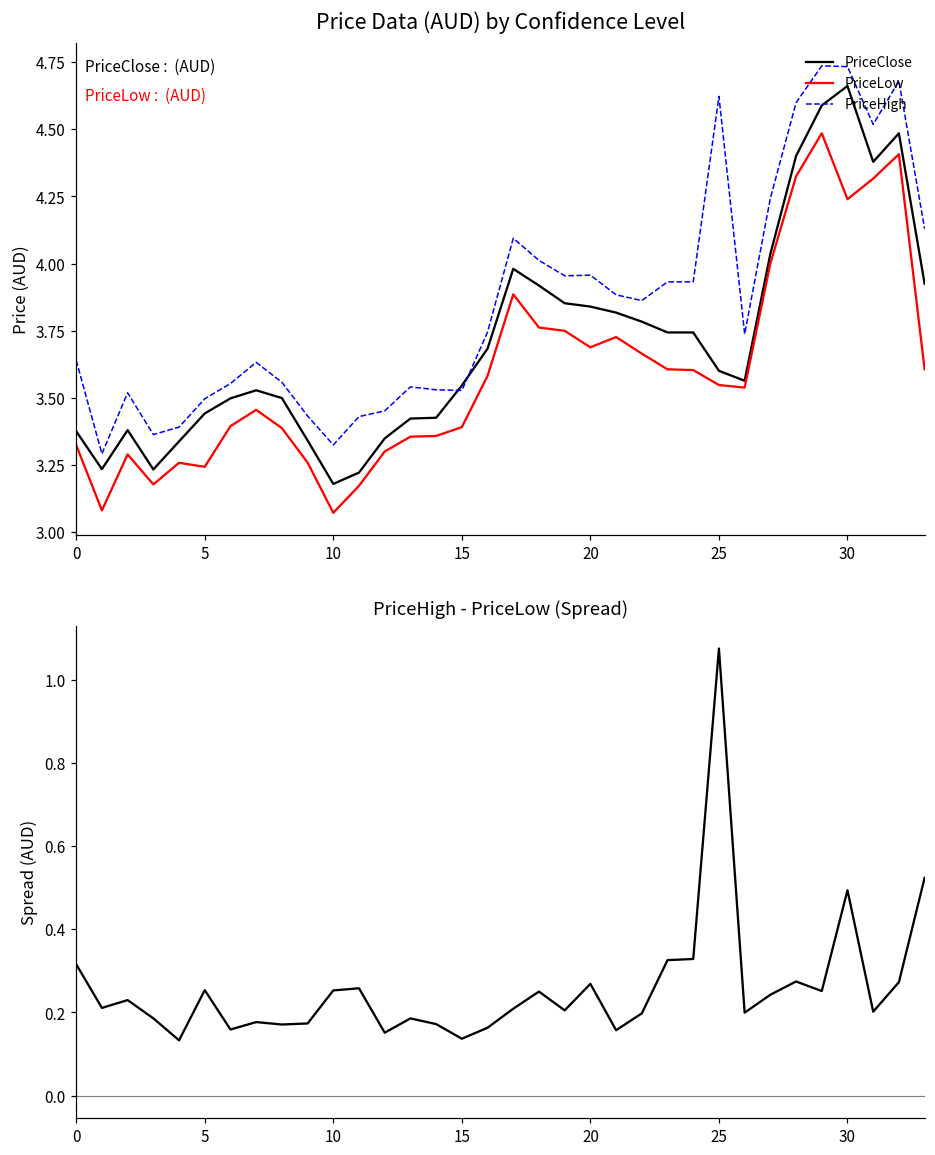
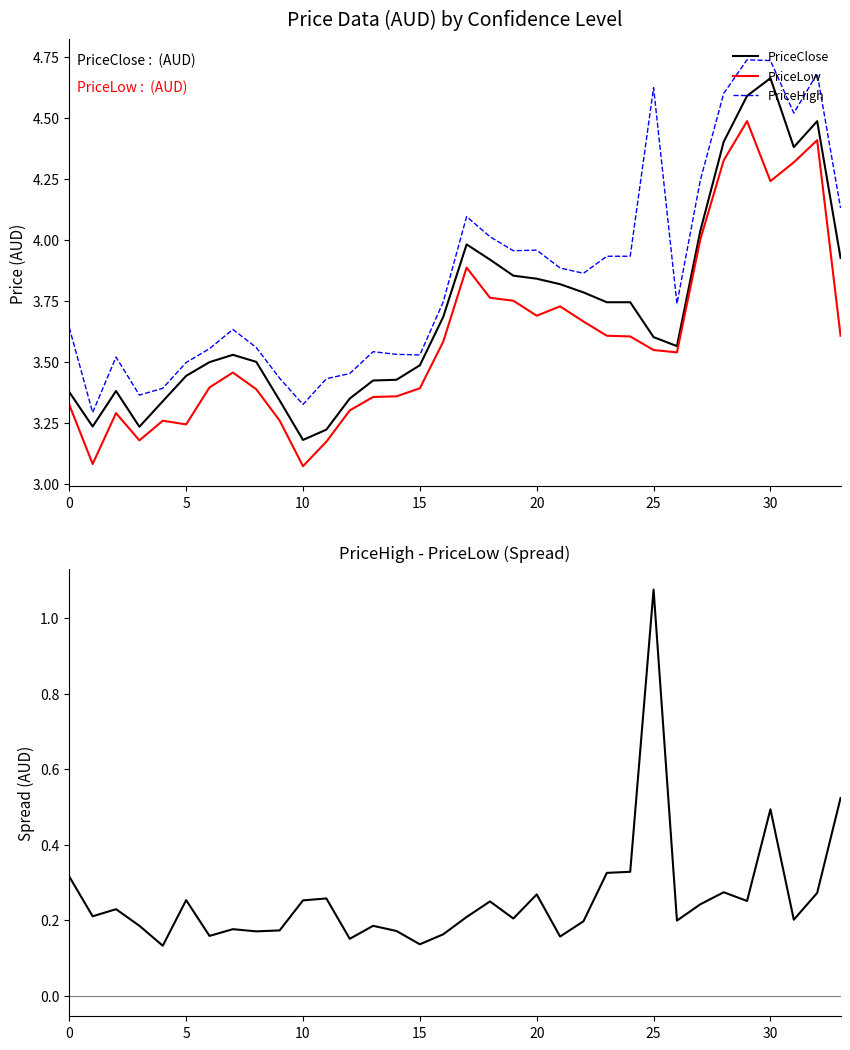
  {
    "Price Data (AUD) by Confidence Level": {
      "PriceClose": {
        "0": 3.38,
        "5": 3.44,
        "10": 3.18,
-       "15": 3.55,
+       "15": 3.48,
        "20": 3.84,
        "25": 3.60,
        "30": 4.66
      },
      "PriceLow": {
        "0": 3.32,
        "5": 3.24,
        "10": 3.07,
        "15": 3.39,
        "20": 3.69,
        "25": 3.55,
        "30": 4.24
      },
      "PriceHigh": {
        "0": 3.64,
        "5": 3.50,
        "10": 3.32,
        "15": 3.53,
        "20": 3.96,
        "25": 4.62,
        "30": 4.73
      }
    },
    "PriceHigh - PriceLow (Spread)": {
      "0": 0.32,
      "5": 0.25,
      "10": 0.25,
      "15": 0.14,
      "20": 0.27,
      "25": 1.08,
      "30": 0.49
    }
  }
